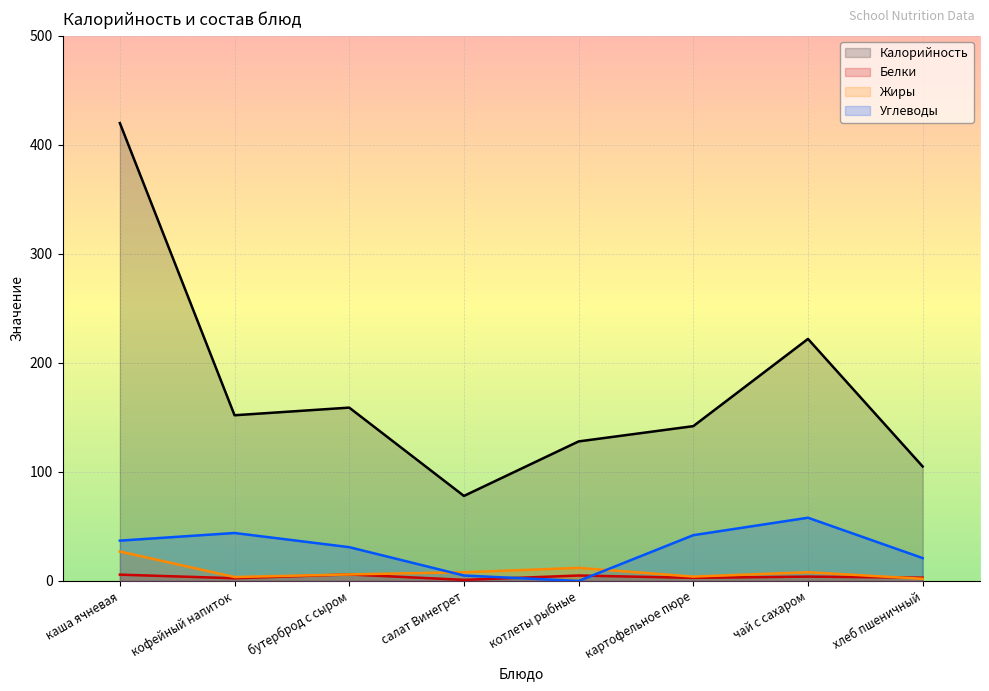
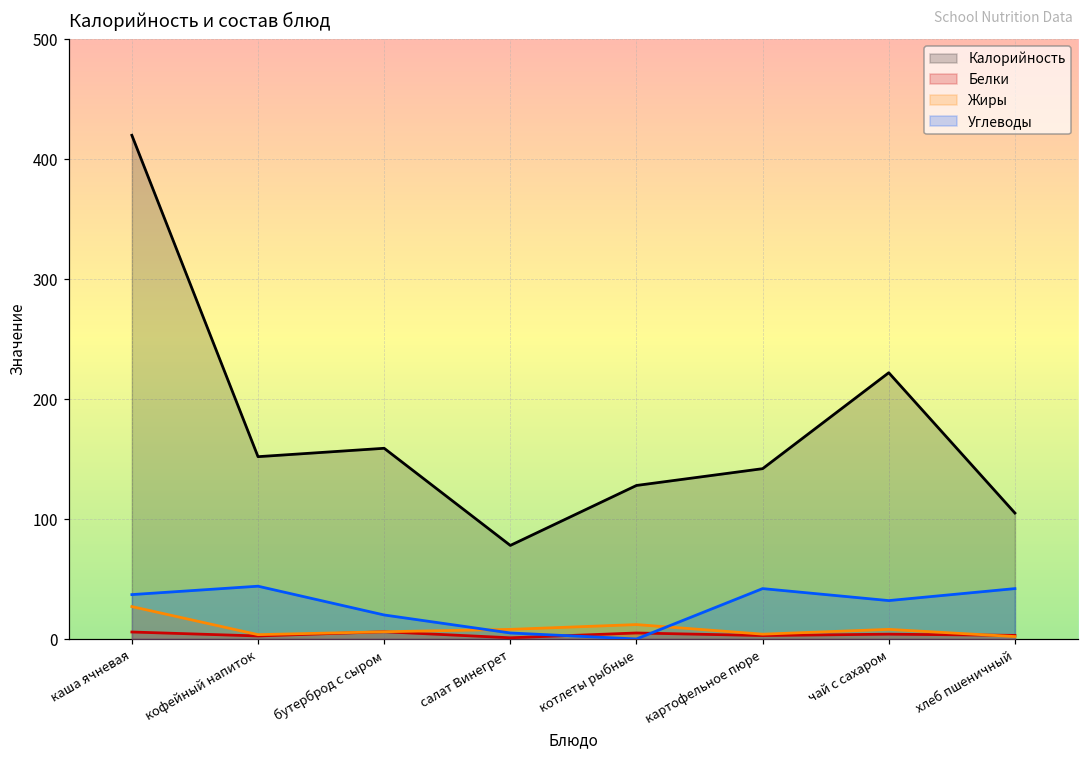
  {
    "Углеводы": {
      "каша ячневая": 37,
      "кофейный напиток": 44,
-     "бутерброд с сыром": 31,
+     "бутерброд с сыром": 20,
      "салат Винегрет": 5,
      "котлеты рыбные": 0,
      "картофельное пюре": 42,
-     "чай с сахаром": 58,
-     "хлеб пшеничный": 21
+     "чай с сахаром": 32,
+     "хлеб пшеничный": 42
    }
  }
